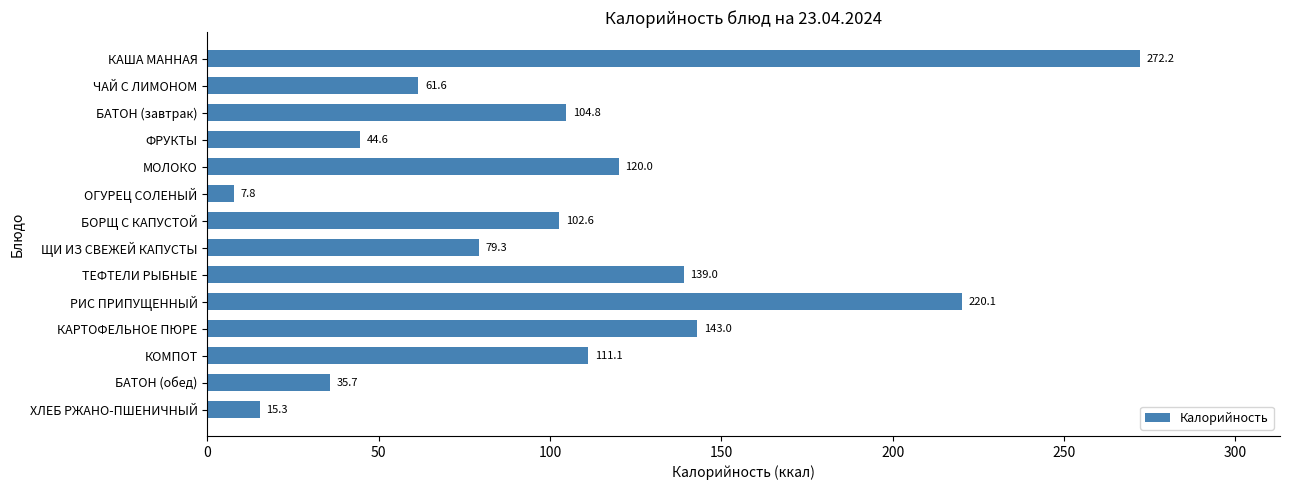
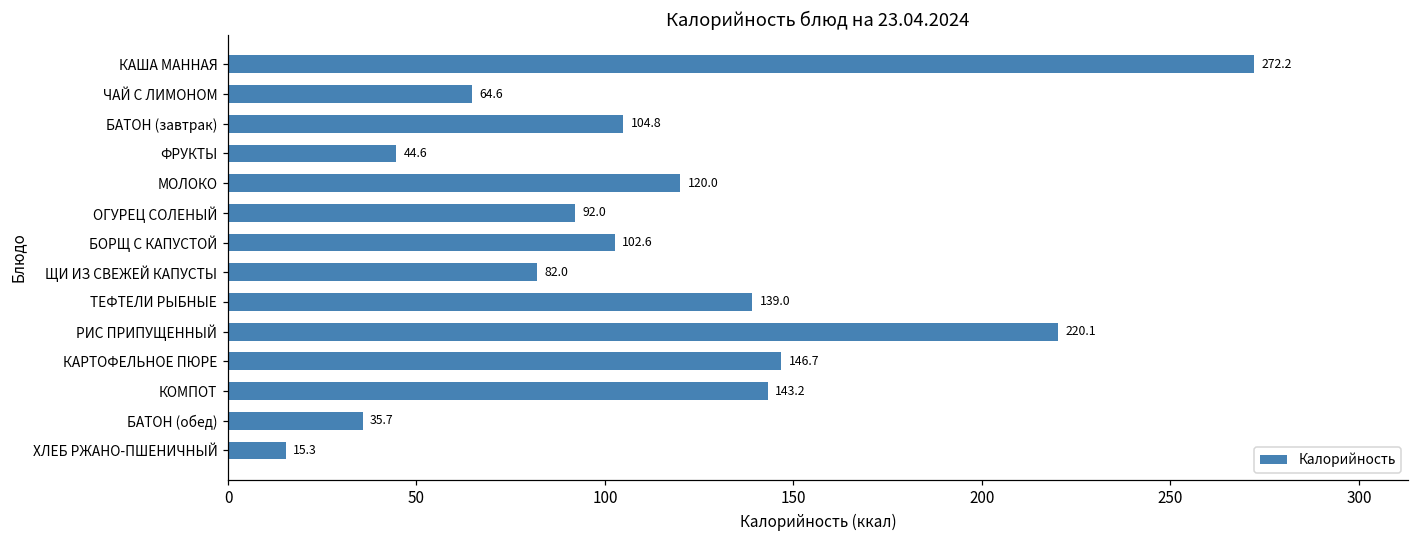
  {
    "КАША МАННАЯ": 272.2,
-   "ЧАЙ С ЛИМОНОМ": 61.6,
+   "ЧАЙ С ЛИМОНОМ": 64.6,
    "БАТОН (завтрак)": 104.8,
    "ФРУКТЫ": 44.6,
    "МОЛОКО": 120.0,
-   "ОГУРЕЦ СОЛЕНЫЙ": 7.8,
+   "ОГУРЕЦ СОЛЕНЫЙ": 92.0,
    "БОРЩ С КАПУСТОЙ": 102.6,
-   "ЩИ ИЗ СВЕЖЕЙ КАПУСТЫ": 79.3,
+   "ЩИ ИЗ СВЕЖЕЙ КАПУСТЫ": 82.0,
    "ТЕФТЕЛИ РЫБНЫЕ": 139.0,
    "РИС ПРИПУЩЕННЫЙ": 220.1,
-   "КАРТОФЕЛЬНОЕ ПЮРЕ": 143.0,
-   "КОМПОТ": 111.1,
+   "КАРТОФЕЛЬНОЕ ПЮРЕ": 146.7,
+   "КОМПОТ": 143.2,
    "БАТОН (обед)": 35.7,
    "ХЛЕБ РЖАНО-ПШЕНИЧНЫЙ": 15.3
  }
